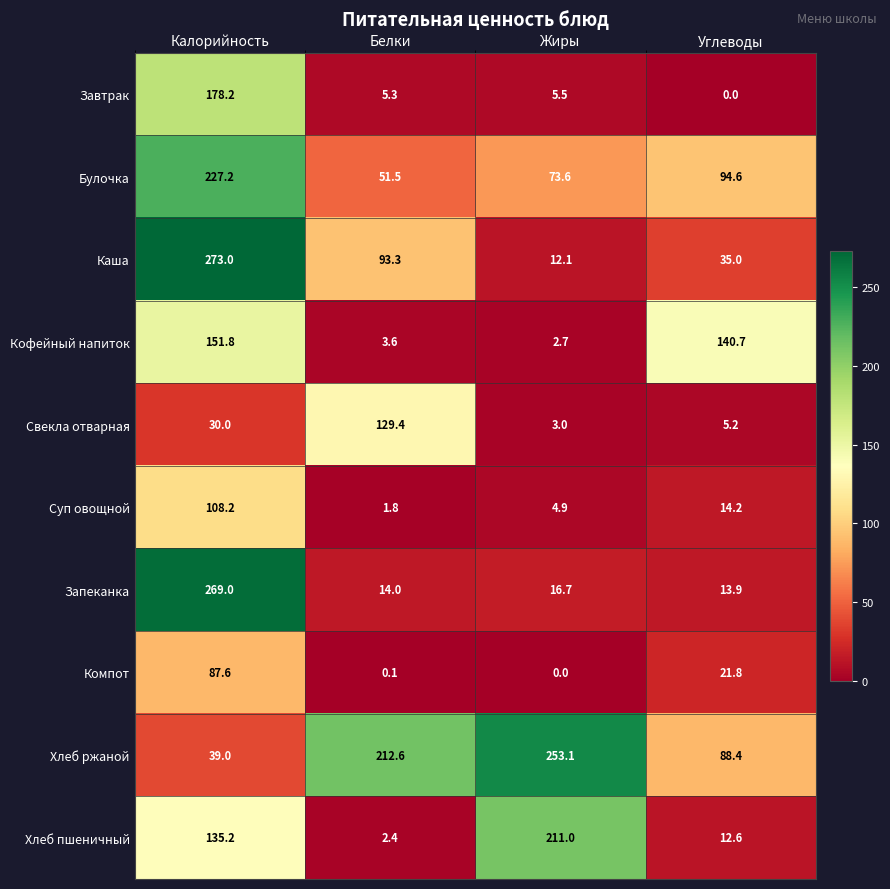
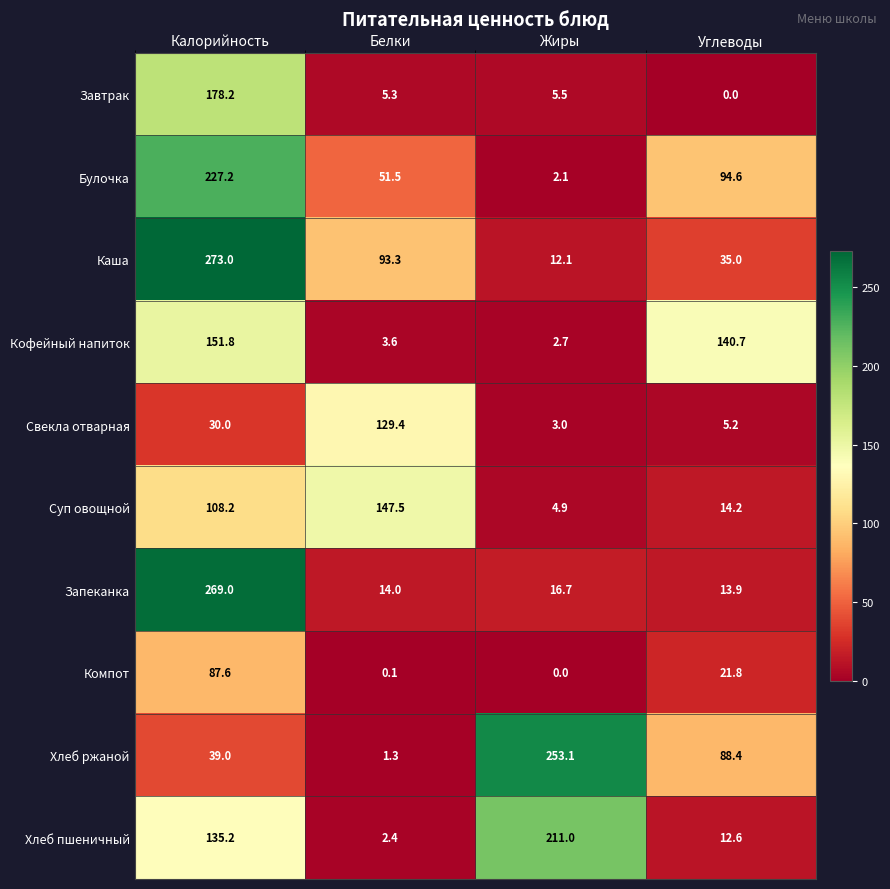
  {
    "Завтрак": {
      "Калорийность": 178.2,
      "Белки": 5.3,
      "Жиры": 5.5,
      "Углеводы": 0.0
    },
    "Булочка": {
      "Калорийность": 227.2,
      "Белки": 51.5,
-     "Жиры": 73.6,
+     "Жиры": 2.1,
      "Углеводы": 94.6
    },
    "Каша": {
      "Калорийность": 273.0,
      "Белки": 93.3,
      "Жиры": 12.1,
      "Углеводы": 35.0
    },
    "Кофейный напиток": {
      "Калорийность": 151.8,
      "Белки": 3.6,
      "Жиры": 2.7,
      "Углеводы": 140.7
    },
    "Свекла отварная": {
      "Калорийность": 30.0,
      "Белки": 129.4,
      "Жиры": 3.0,
      "Углеводы": 5.2
    },
    "Суп овощной": {
      "Калорийность": 108.2,
-     "Белки": 1.8,
+     "Белки": 147.5,
      "Жиры": 4.9,
      "Углеводы": 14.2
    },
    "Запеканка": {
      "Калорийность": 269.0,
      "Белки": 14.0,
      "Жиры": 16.7,
      "Углеводы": 13.9
    },
    "Компот": {
      "Калорийность": 87.6,
      "Белки": 0.1,
      "Жиры": 0.0,
      "Углеводы": 21.8
    },
    "Хлеб ржаной": {
      "Калорийность": 39.0,
-     "Белки": 212.6,
+     "Белки": 1.3,
      "Жиры": 253.1,
      "Углеводы": 88.4
    },
    "Хлеб пшеничный": {
      "Калорийность": 135.2,
      "Белки": 2.4,
      "Жиры": 211.0,
      "Углеводы": 12.6
    }
  }
